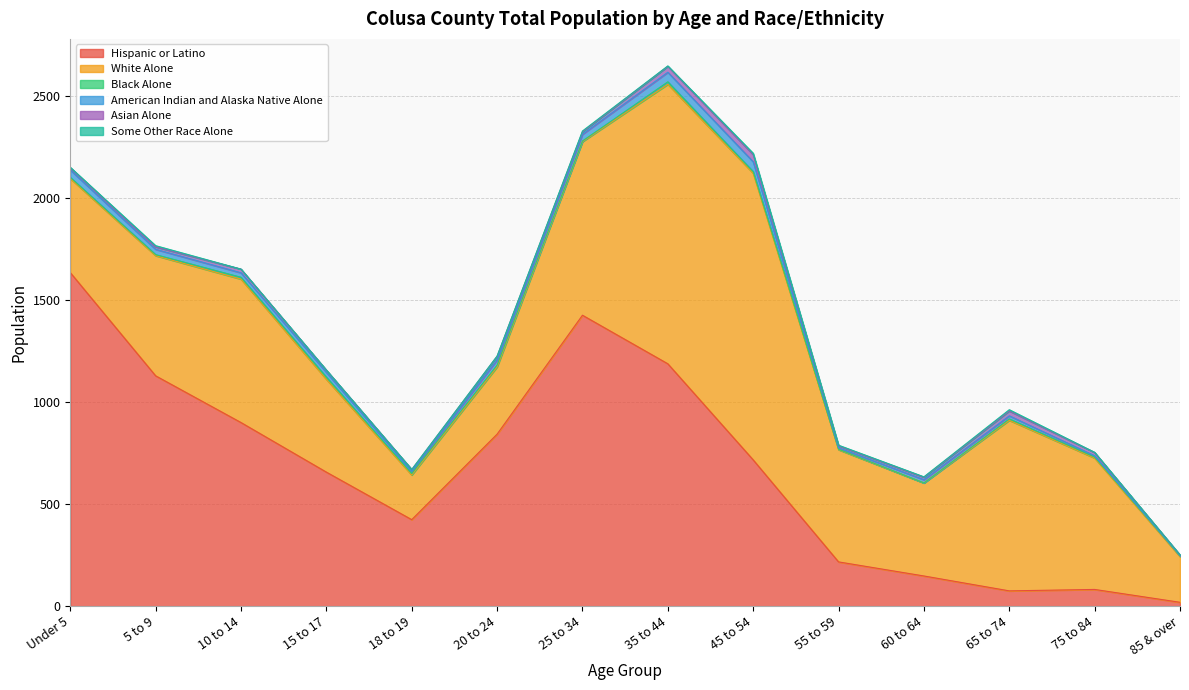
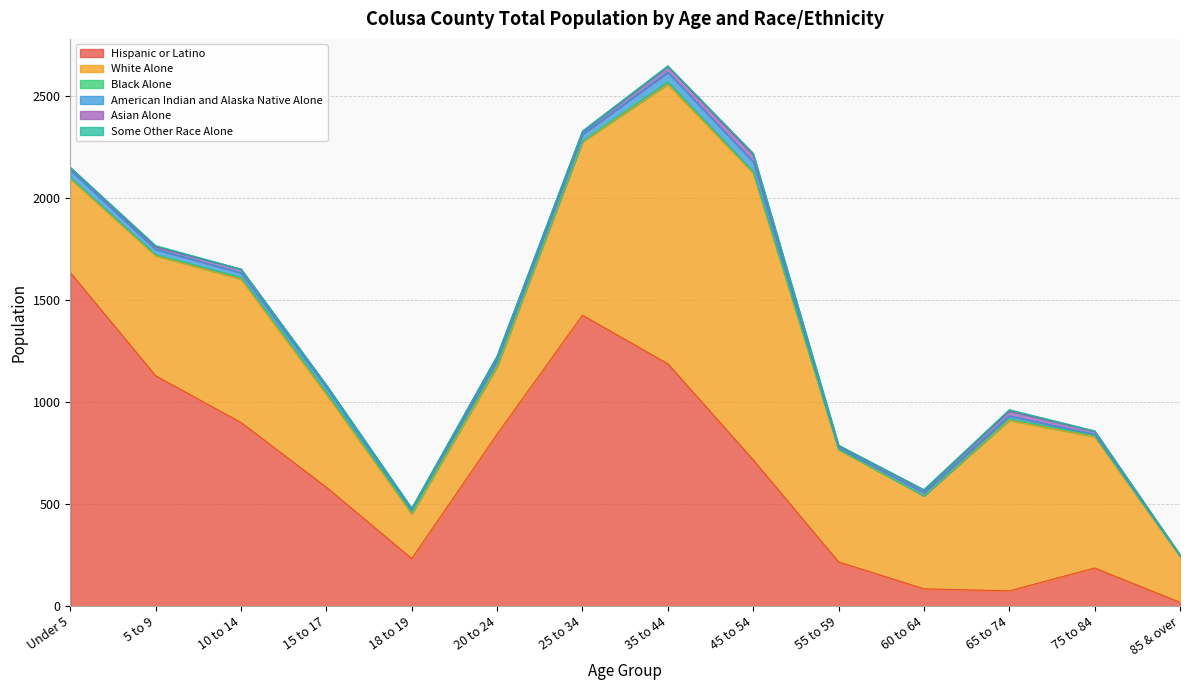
  {
    "Hispanic or Latino": {
      "Under 5": 1640,
      "5 to 9": 1130,
      "10 to 14": 900,
-     "15 to 17": 660,
-     "18 to 19": 420,
+     "15 to 17": 580,
+     "18 to 19": 230,
      "20 to 24": 840,
      "25 to 34": 1430,
      "35 to 44": 1190,
      "45 to 54": 720,
      "55 to 59": 220,
-     "60 to 64": 150,
+     "60 to 64": 90,
      "65 to 74": 80,
-     "75 to 84": 80,
+     "75 to 84": 190,
      "85 & over": 20
    },
    "American Indian and Alaska Native Alone": {
      "10 to 14": 20,
      "20 to 24": 30,
      "35 to 44": 50,
      "45 to 54": 50,
      "65 to 74": 20
    }
  }
